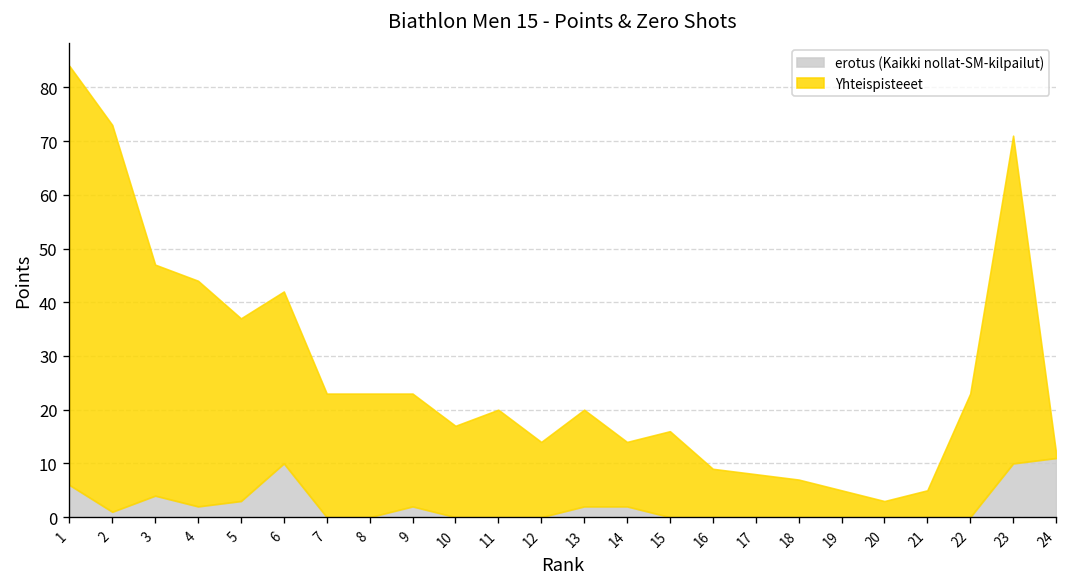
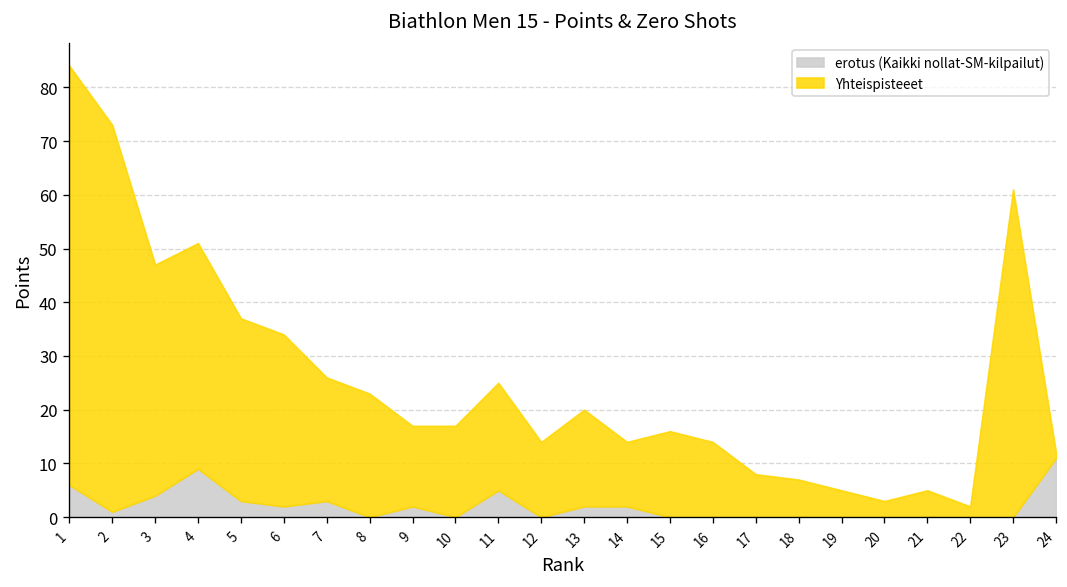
  {
    "erotus (Kaikki nollat-SM-kilpailut)": {
      "1": 6,
      "2": 1,
      "3": 4,
-     "4": 2,
+     "4": 9,
      "5": 3,
-     "6": 10,
-     "7": 0,
+     "6": 2,
+     "7": 3,
      "8": 0,
      "9": 2,
      "10": 0,
-     "11": 0,
+     "11": 5,
      "12": 0,
      "13": 2,
      "14": 2,
      "15": 0,
      "16": 0,
      "17": 0,
      "18": 0,
      "19": 0,
      "20": 0,
      "21": 0,
      "22": 0,
-     "23": 10,
+     "23": 0,
      "24": 11
    },
    "Yhteispisteeet": {
      "1": 78,
      "2": 72,
      "3": 43,
      "4": 42,
      "5": 34,
      "6": 32,
      "7": 23,
      "8": 23,
-     "9": 21,
+     "9": 15,
      "10": 17,
      "11": 20,
      "12": 14,
      "13": 18,
      "14": 12,
      "15": 16,
-     "16": 9,
+     "16": 14,
      "17": 8,
      "18": 7,
      "19": 5,
      "20": 3,
      "21": 5,
-     "22": 23,
+     "22": 2,
      "23": 61,
      "24": 1
    }
  }
